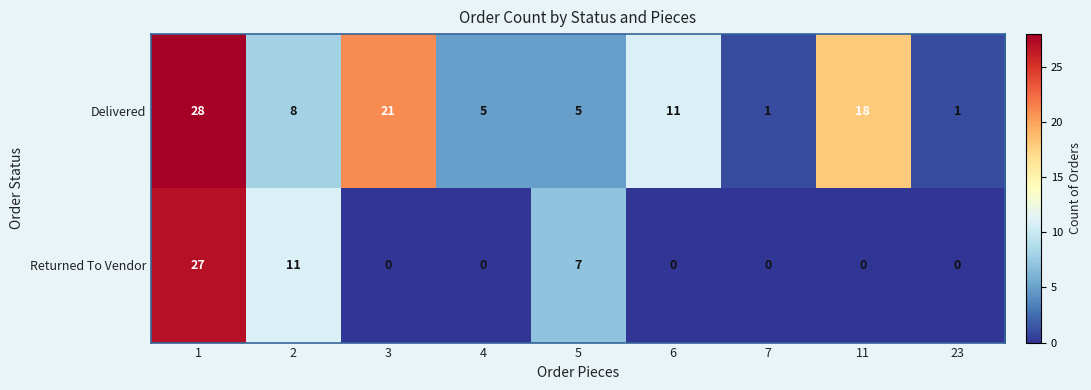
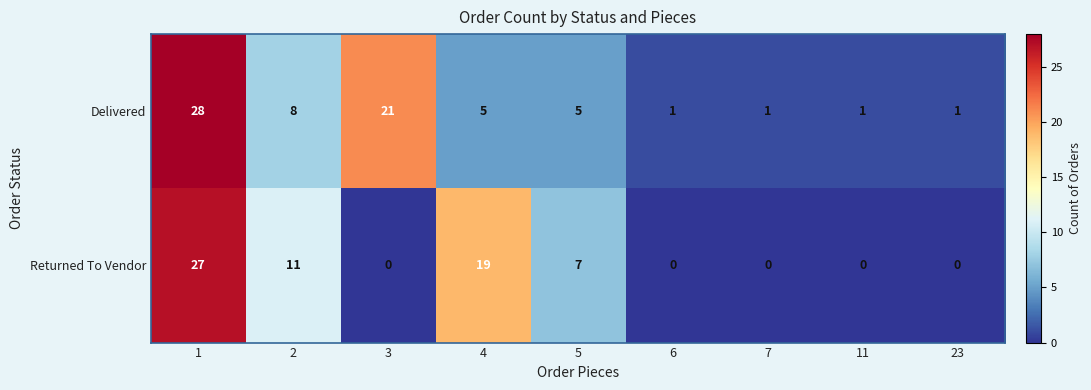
  {
    "Delivered": {
      "1": 28,
      "2": 8,
      "3": 21,
      "4": 5,
      "5": 5,
-     "6": 11,
+     "6": 1,
      "7": 1,
-     "11": 18,
+     "11": 1,
      "23": 1
    },
    "Returned To Vendor": {
      "1": 27,
      "2": 11,
      "3": 0,
-     "4": 0,
+     "4": 19,
      "5": 7,
      "6": 0,
      "7": 0,
      "11": 0,
      "23": 0
    }
  }
